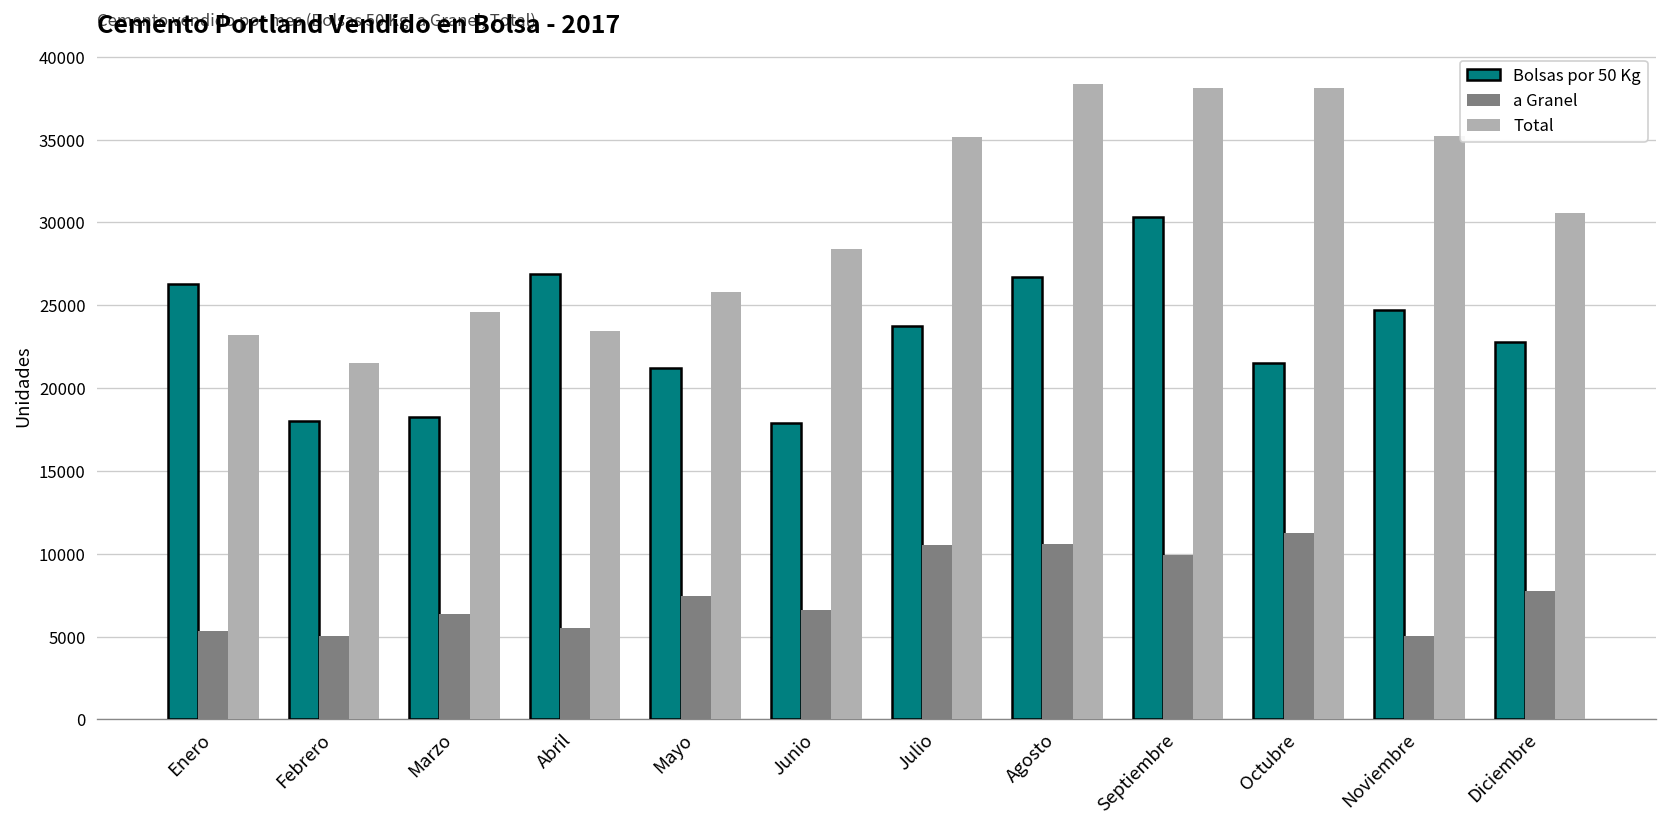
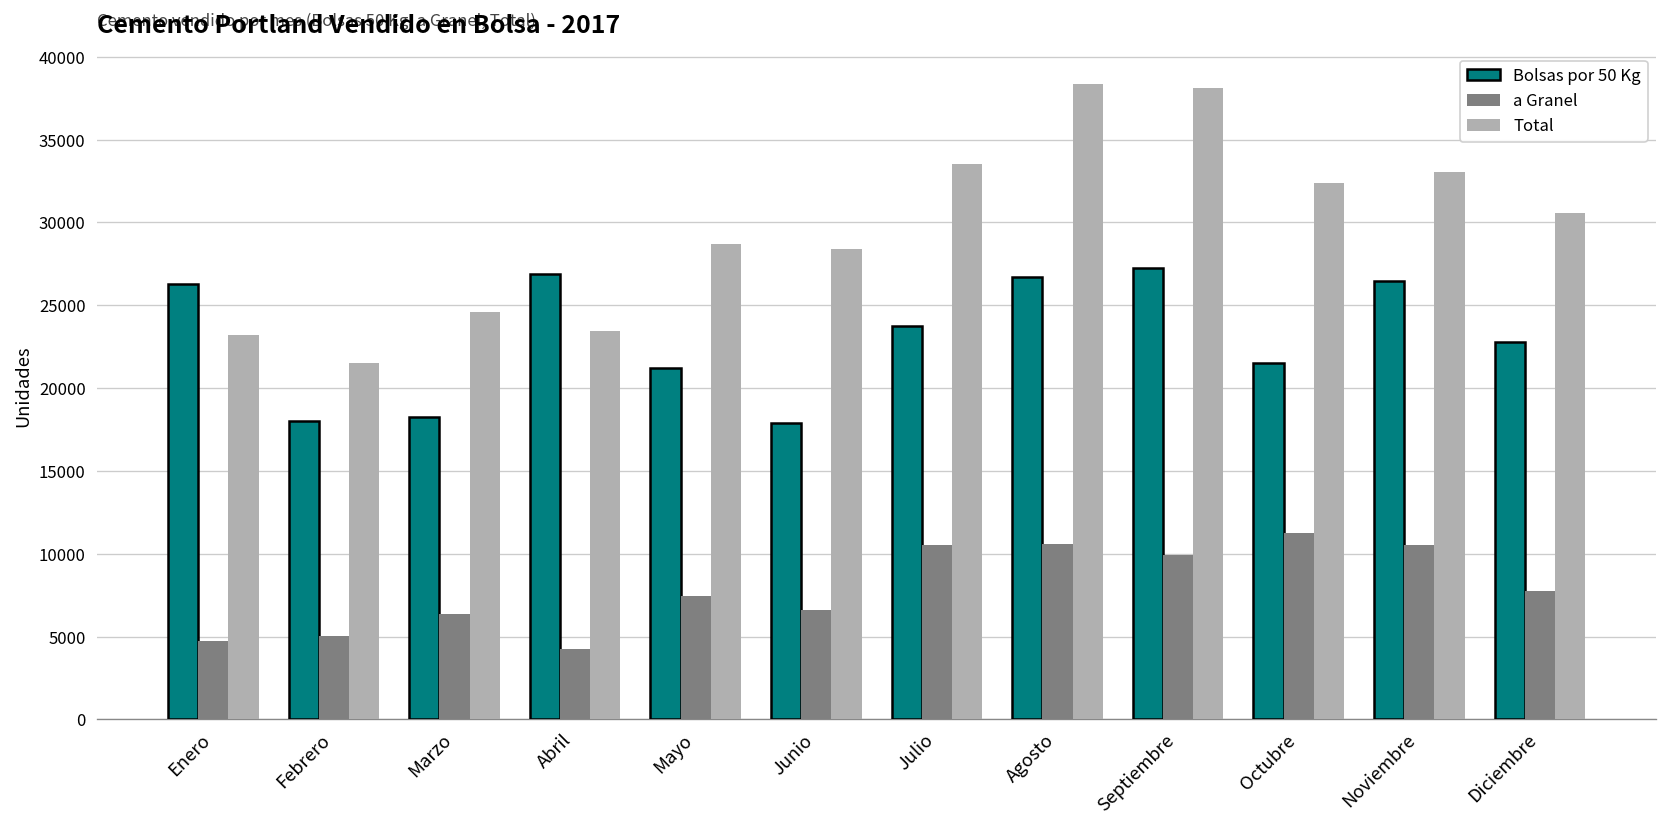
  {
    "Bolsas por 50 Kg": {
      "Enero": 26300,
      "Febrero": 18000,
      "Marzo": 18200,
      "Abril": 26900,
      "Mayo": 21200,
      "Junio": 17900,
      "Julio": 23800,
      "Agosto": 26700,
-     "Septiembre": 30300,
+     "Septiembre": 27300,
      "Octubre": 21500,
-     "Noviembre": 24700,
+     "Noviembre": 26500,
      "Diciembre": 22800
    },
    "a Granel": {
-     "Enero": 5300,
+     "Enero": 4700,
      "Febrero": 5000,
      "Marzo": 6400,
-     "Abril": 5500,
+     "Abril": 4200,
      "Mayo": 7500,
      "Junio": 6600,
      "Julio": 10500,
      "Agosto": 10600,
      "Septiembre": 9900,
      "Octubre": 11200,
-     "Noviembre": 5000,
+     "Noviembre": 10500,
      "Diciembre": 7800
    },
    "Total": {
      "Enero": 23200,
      "Febrero": 21500,
      "Marzo": 24600,
      "Abril": 23400,
-     "Mayo": 25800,
+     "Mayo": 28700,
      "Junio": 28400,
-     "Julio": 35100,
+     "Julio": 33500,
      "Agosto": 38300,
      "Septiembre": 38100,
-     "Octubre": 38100,
-     "Noviembre": 35200,
+     "Octubre": 32400,
+     "Noviembre": 33000,
      "Diciembre": 30600
    }
  }
